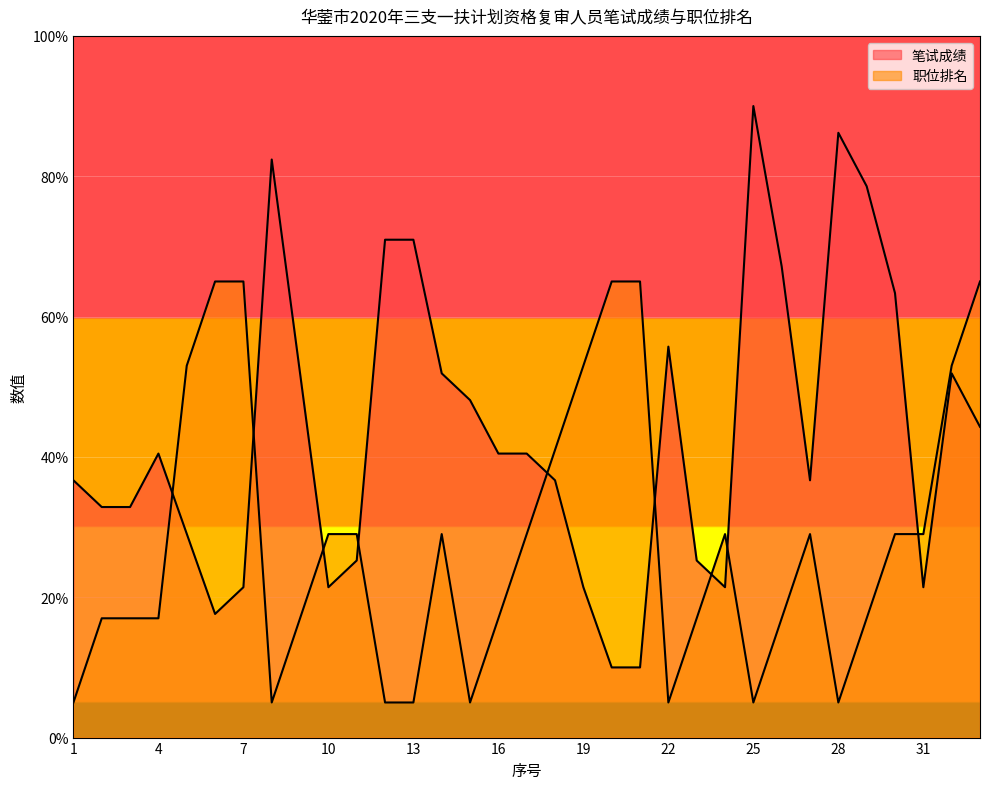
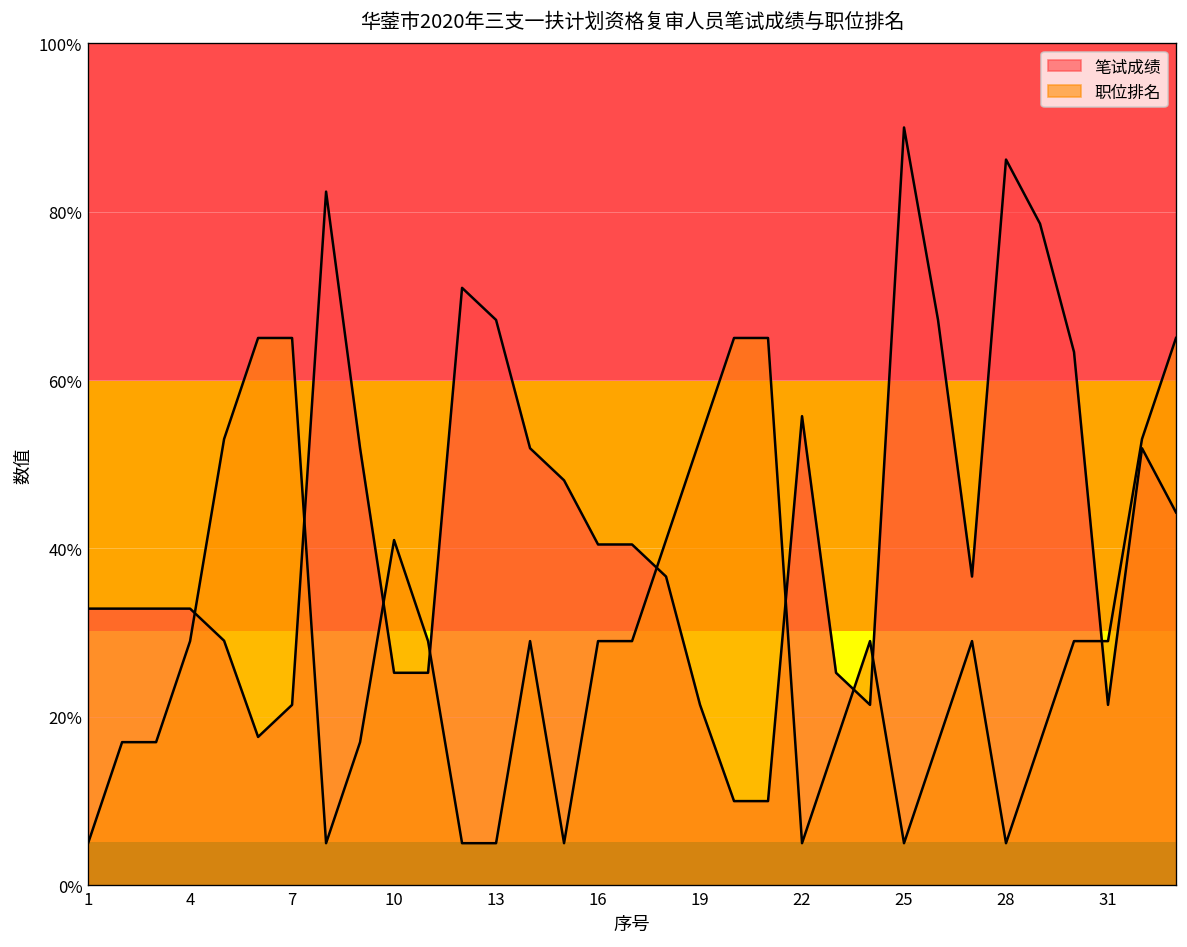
  {
    "笔试成绩": {
-     "1": "37%",
-     "4": "40%",
+     "1": "33%",
+     "4": "33%",
      "7": "21%",
-     "10": "21%",
-     "13": "71%",
+     "10": "25%",
+     "13": "67%",
      "16": "40%",
      "19": "21%",
      "22": "56%",
      "25": "90%",
      "28": "86%",
      "31": "21%"
    },
    "职位排名": {
      "1": "5%",
-     "4": "17%",
+     "4": "29%",
      "7": "65%",
-     "10": "29%",
+     "10": "41%",
      "13": "5%",
-     "16": "17%",
+     "16": "29%",
      "19": "53%",
      "22": "5%",
      "25": "5%",
      "28": "5%",
      "31": "29%"
    }
  }
